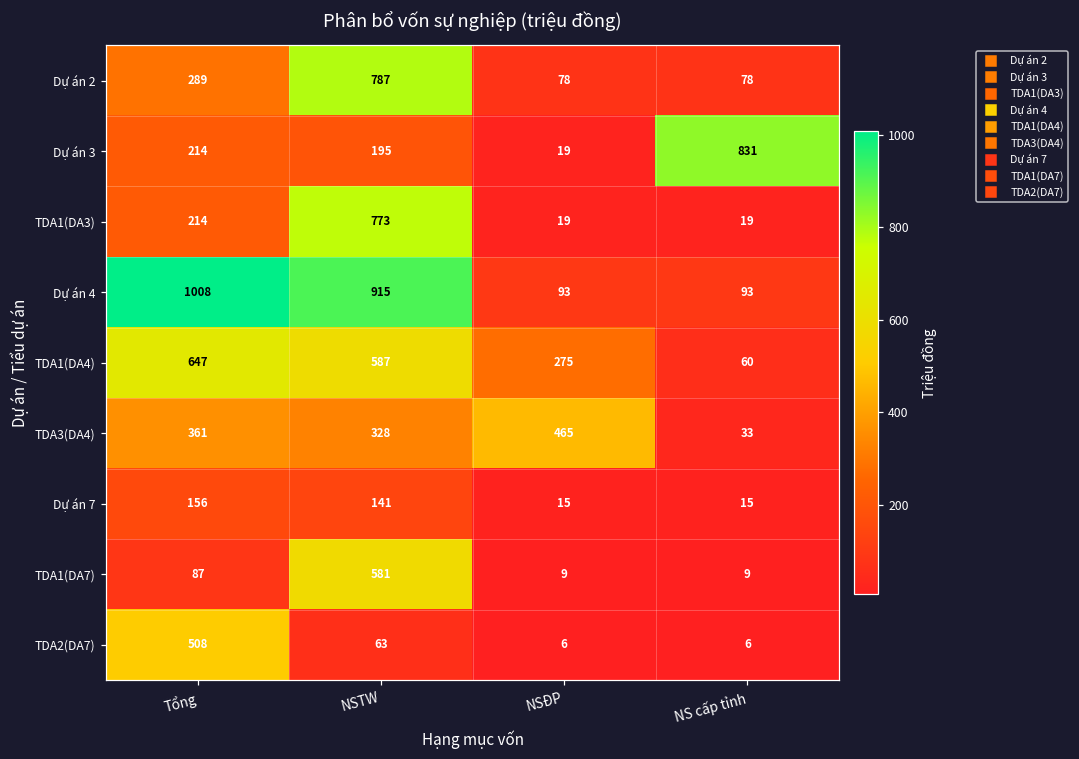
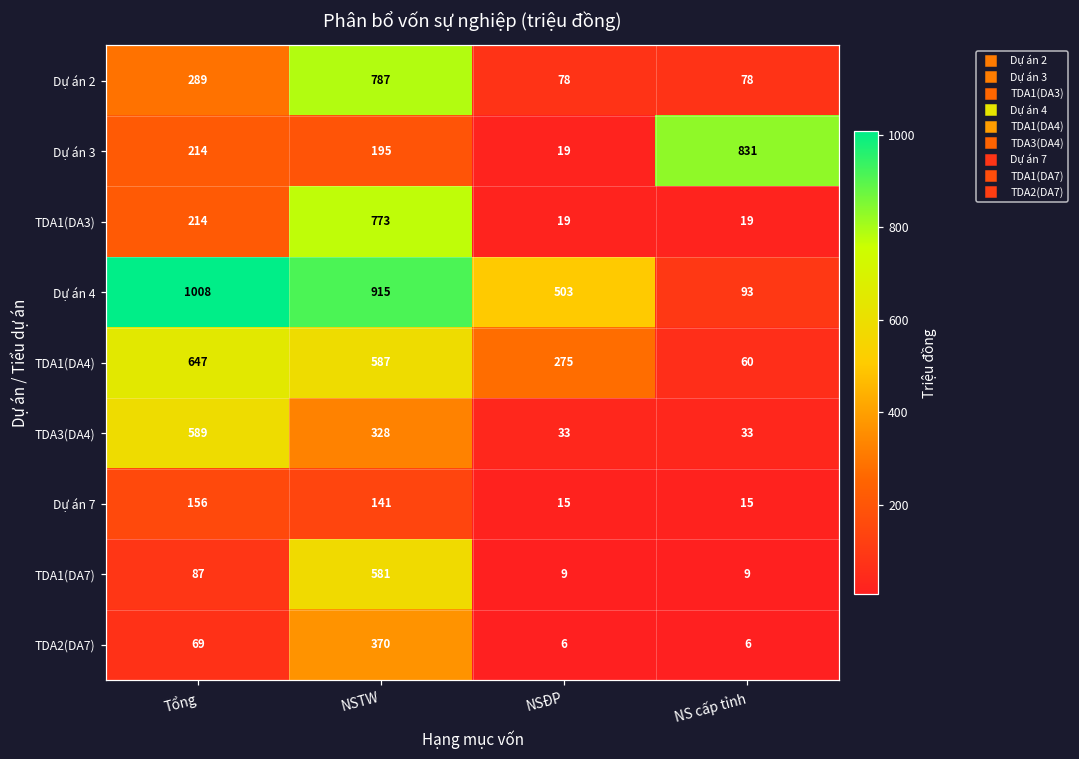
  {
    "Dự án 2": {
      "Tổng": 289,
      "NSTW": 787,
      "NSĐP": 78,
      "NS cấp tỉnh": 78
    },
    "Dự án 3": {
      "Tổng": 214,
      "NSTW": 195,
      "NSĐP": 19,
      "NS cấp tỉnh": 831
    },
    "TDA1(DA3)": {
      "Tổng": 214,
      "NSTW": 773,
      "NSĐP": 19,
      "NS cấp tỉnh": 19
    },
    "Dự án 4": {
      "Tổng": 1008,
      "NSTW": 915,
-     "NSĐP": 93,
+     "NSĐP": 503,
      "NS cấp tỉnh": 93
    },
    "TDA1(DA4)": {
      "Tổng": 647,
      "NSTW": 587,
      "NSĐP": 275,
      "NS cấp tỉnh": 60
    },
    "TDA3(DA4)": {
-     "Tổng": 361,
+     "Tổng": 589,
      "NSTW": 328,
-     "NSĐP": 465,
+     "NSĐP": 33,
      "NS cấp tỉnh": 33
    },
    "Dự án 7": {
      "Tổng": 156,
      "NSTW": 141,
      "NSĐP": 15,
      "NS cấp tỉnh": 15
    },
    "TDA1(DA7)": {
      "Tổng": 87,
      "NSTW": 581,
      "NSĐP": 9,
      "NS cấp tỉnh": 9
    },
    "TDA2(DA7)": {
-     "Tổng": 508,
-     "NSTW": 63,
+     "Tổng": 69,
+     "NSTW": 370,
      "NSĐP": 6,
      "NS cấp tỉnh": 6
    }
  }
